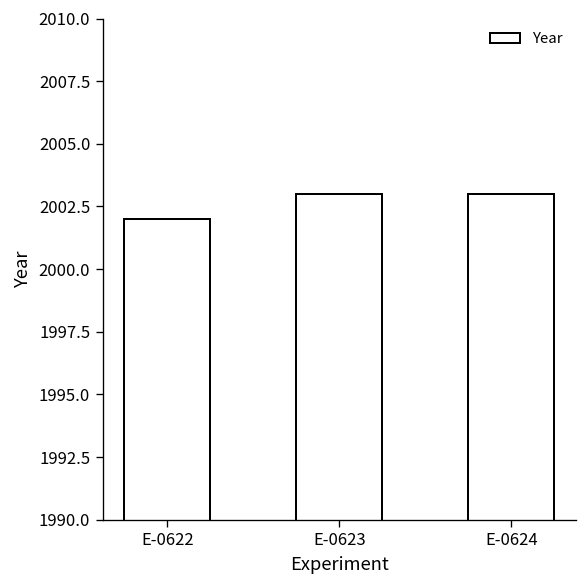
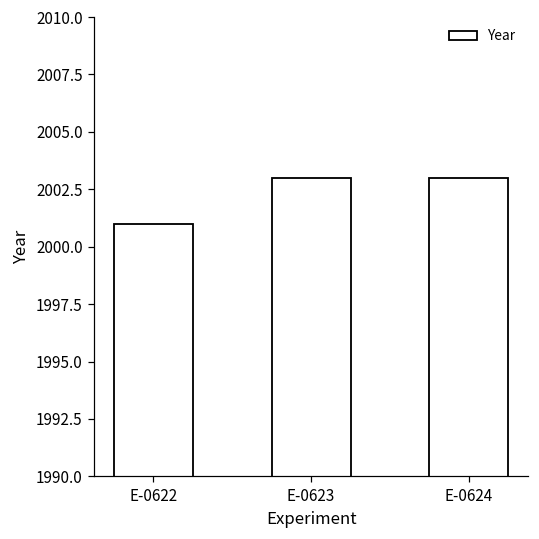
  {
-   "E-0622": 2002,
+   "E-0622": 2001,
    "E-0623": 2003,
    "E-0624": 2003
  }
